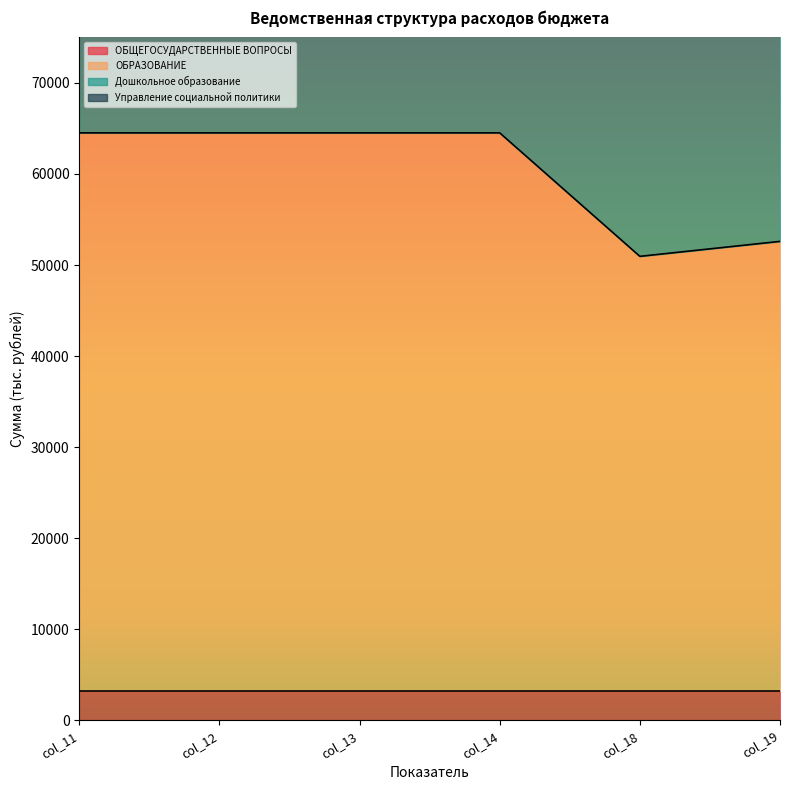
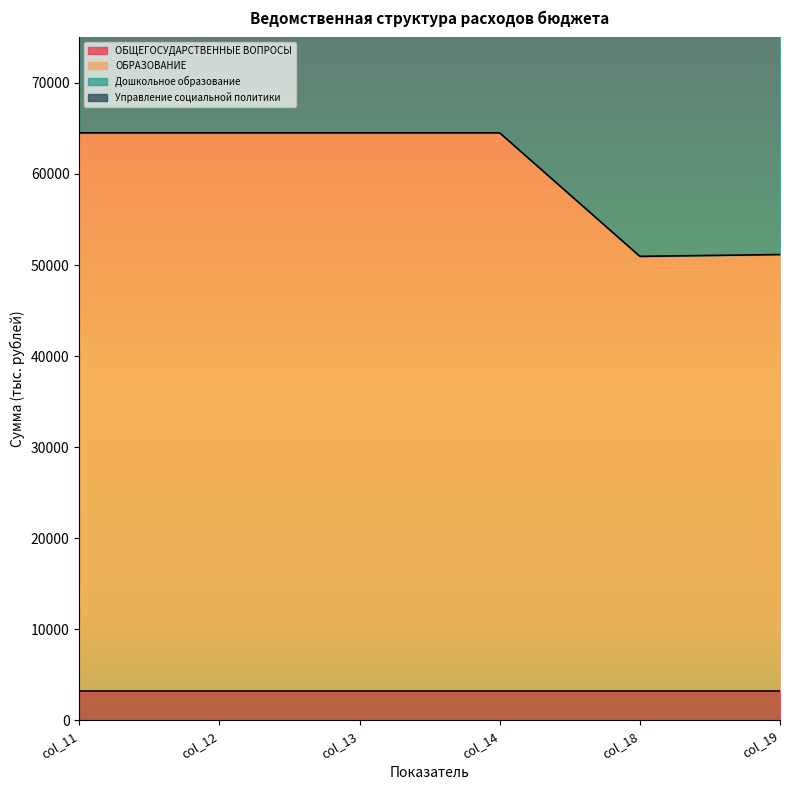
  {
    "ОБЩЕГОСУДАРСТВЕННЫЕ ВОПРОСЫ": {
      "col_11": 3000,
      "col_12": 3000,
      "col_13": 3000,
      "col_14": 3000,
      "col_18": 3000,
      "col_19": 3000
    },
    "ОБРАЗОВАНИЕ": {
      "col_11": 65000,
      "col_12": 65000,
      "col_13": 65000,
      "col_14": 65000,
      "col_18": 51000,
-     "col_19": 53000
+     "col_19": 51000
    }
  }
